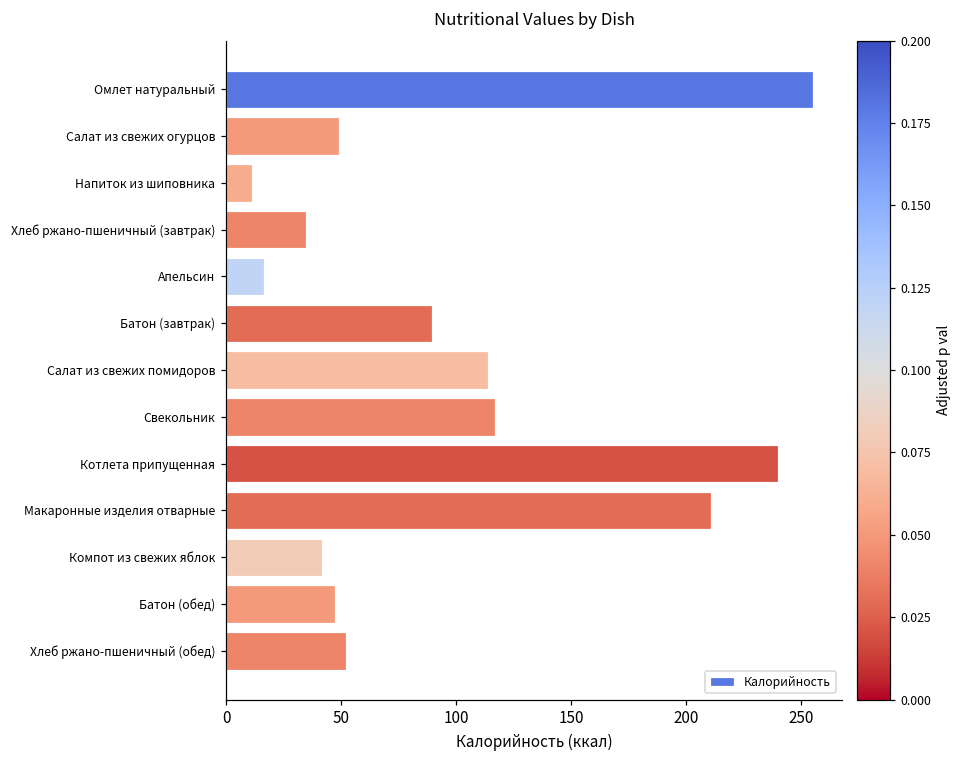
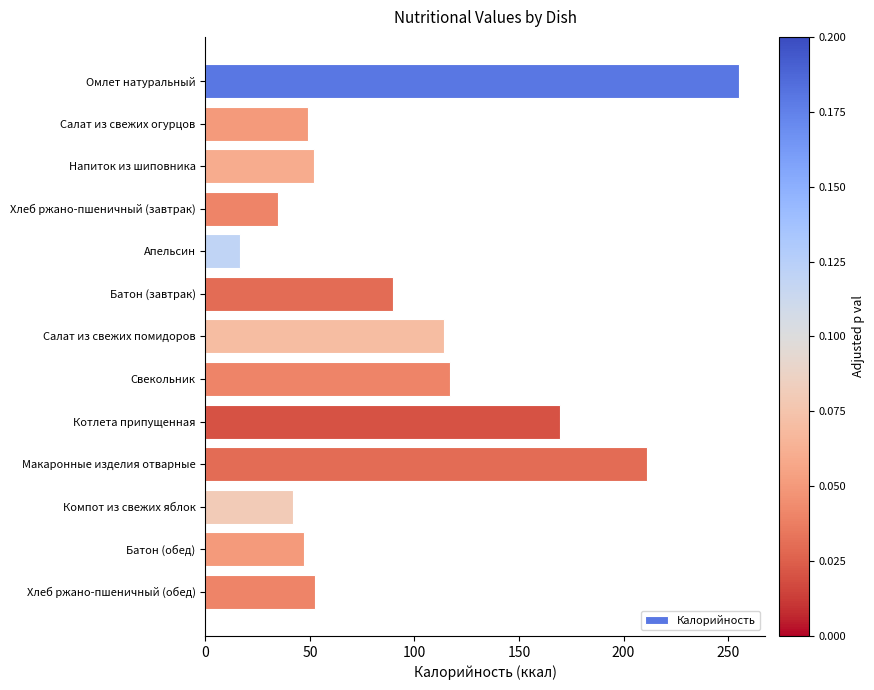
  {
    "Омлет натуральный": 255,
    "Салат из свежих огурцов": 49,
-   "Напиток из шиповника": 11,
+   "Напиток из шиповника": 52,
    "Хлеб ржано-пшеничный (завтрак)": 35,
    "Апельсин": 17,
    "Батон (завтрак)": 90,
    "Салат из свежих помидоров": 114,
    "Свекольник": 117,
-   "Котлета припущенная": 240,
+   "Котлета припущенная": 170,
    "Макаронные изделия отварные": 211,
    "Компот из свежих яблок": 42,
    "Батон (обед)": 47,
    "Хлеб ржано-пшеничный (обед)": 52
  }
